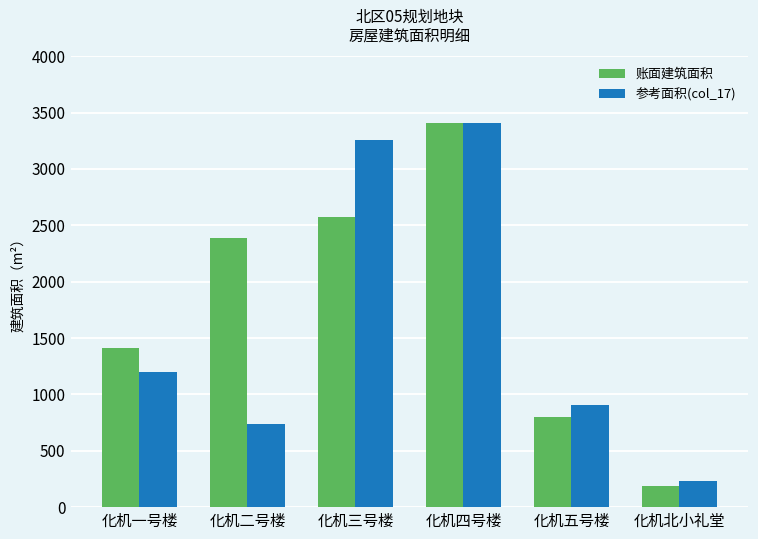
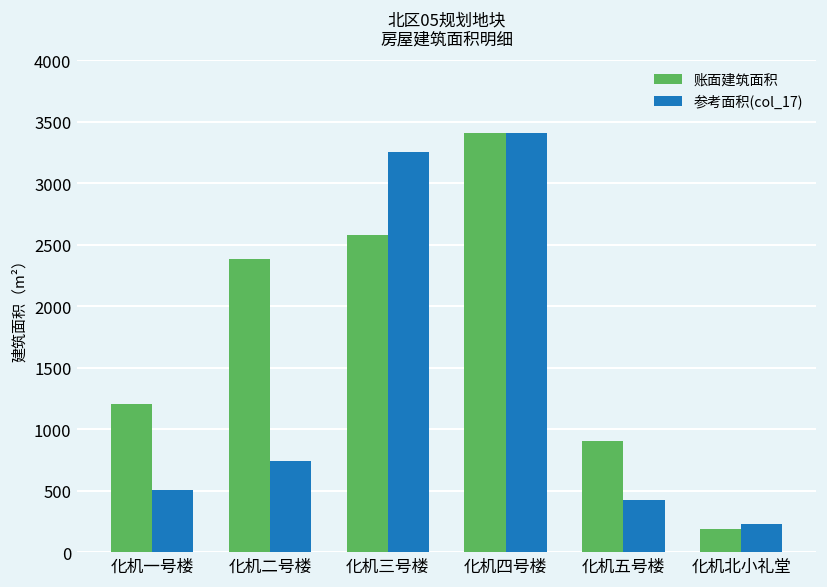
  {
    "账面建筑面积": {
-     "化机一号楼": 1420,
+     "化机一号楼": 1200,
      "化机二号楼": 2390,
      "化机三号楼": 2580,
      "化机四号楼": 3410,
-     "化机五号楼": 800,
+     "化机五号楼": 910,
      "化机北小礼堂": 190
    },
    "参考面积(col_17)": {
-     "化机一号楼": 1200,
+     "化机一号楼": 500,
      "化机二号楼": 740,
      "化机三号楼": 3250,
      "化机四号楼": 3410,
-     "化机五号楼": 910,
+     "化机五号楼": 430,
      "化机北小礼堂": 230
    }
  }
